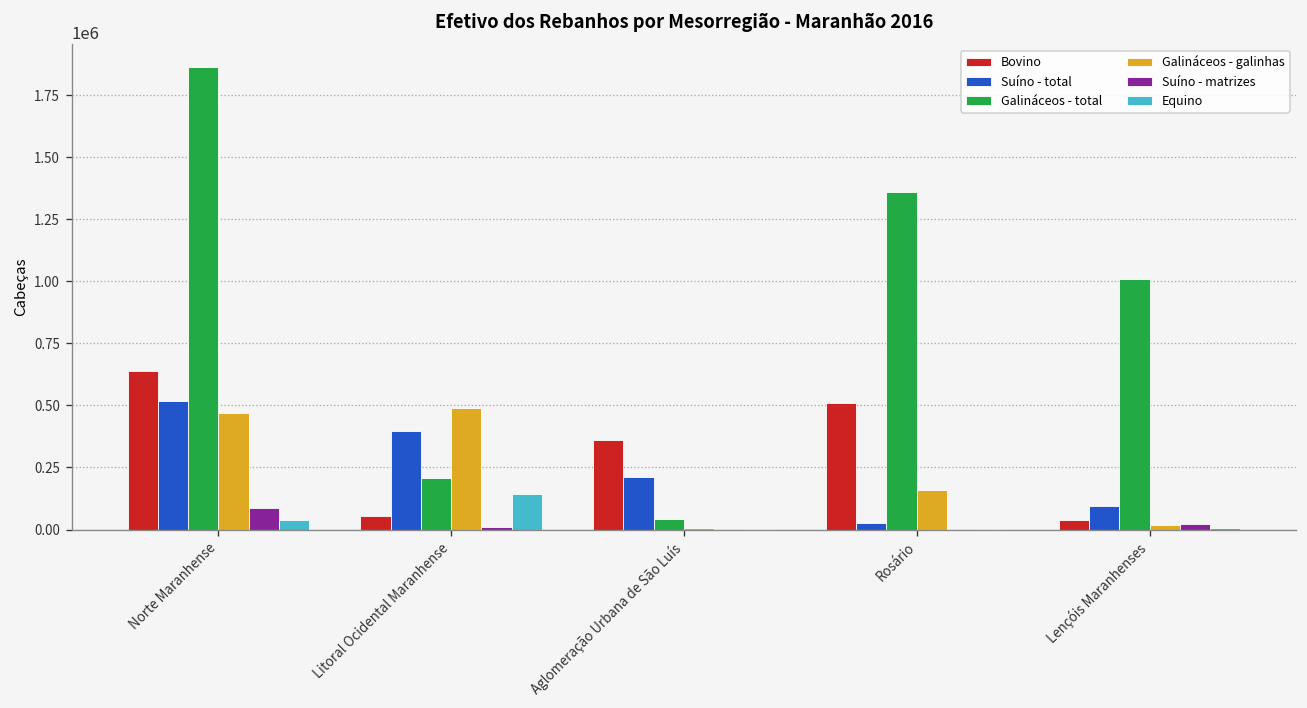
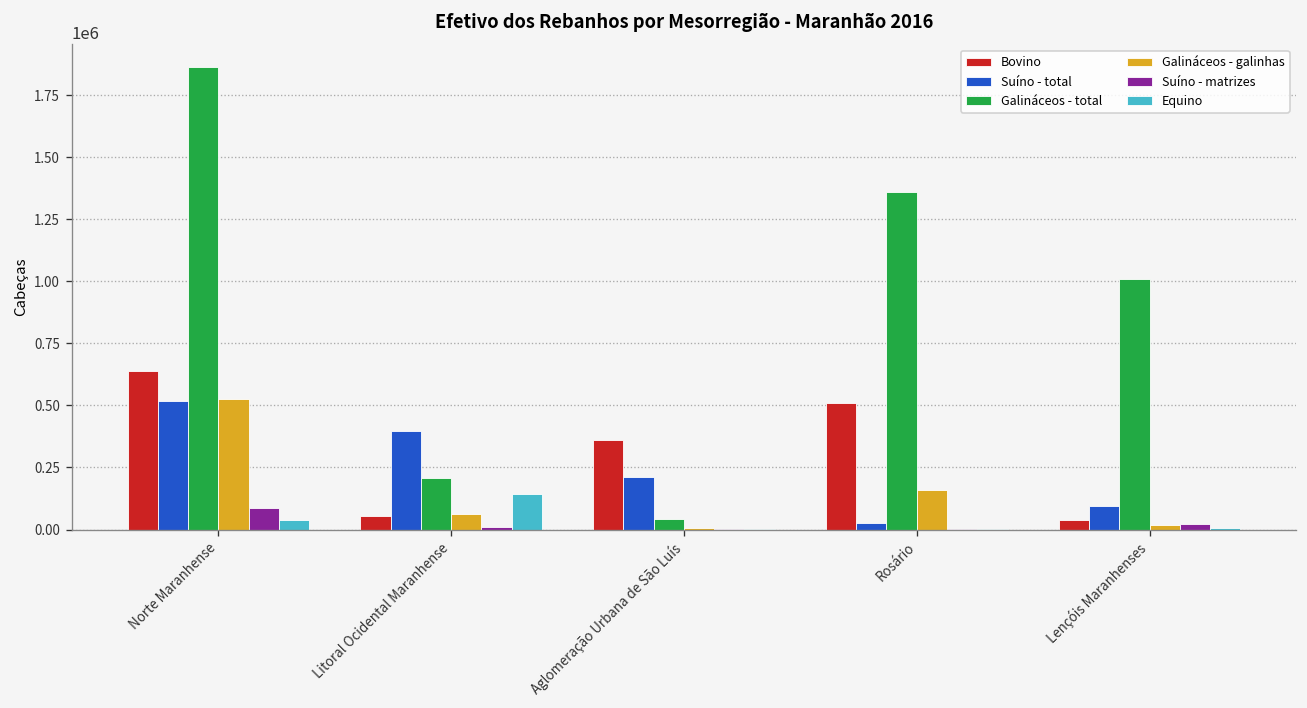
  {
    "Bovino": {
      "Norte Maranhense": 640000,
      "Litoral Ocidental Maranhense": 60000,
      "Aglomeração Urbana de São Luís": 360000,
      "Rosário": 510000,
      "Lençóis Maranhenses": 40000
    },
    "Suíno - total": {
      "Norte Maranhense": 520000,
      "Litoral Ocidental Maranhense": 400000,
      "Aglomeração Urbana de São Luís": 210000,
      "Rosário": 30000,
      "Lençóis Maranhenses": 90000
    },
    "Galináceos - total": {
      "Norte Maranhense": 1860000,
      "Litoral Ocidental Maranhense": 210000,
      "Aglomeração Urbana de São Luís": 40000,
      "Rosário": 1360000,
      "Lençóis Maranhenses": 1010000
    },
    "Galináceos - galinhas": {
-     "Norte Maranhense": 470000,
-     "Litoral Ocidental Maranhense": 490000,
+     "Norte Maranhense": 530000,
+     "Litoral Ocidental Maranhense": 60000,
      "Rosário": 160000,
      "Lençóis Maranhenses": 20000
    },
    "Suíno - matrizes": {
      "Norte Maranhense": 90000,
      "Litoral Ocidental Maranhense": 10000,
      "Lençóis Maranhenses": 20000
    },
    "Equino": {
      "Norte Maranhense": 40000,
      "Litoral Ocidental Maranhense": 140000
    }
  }
